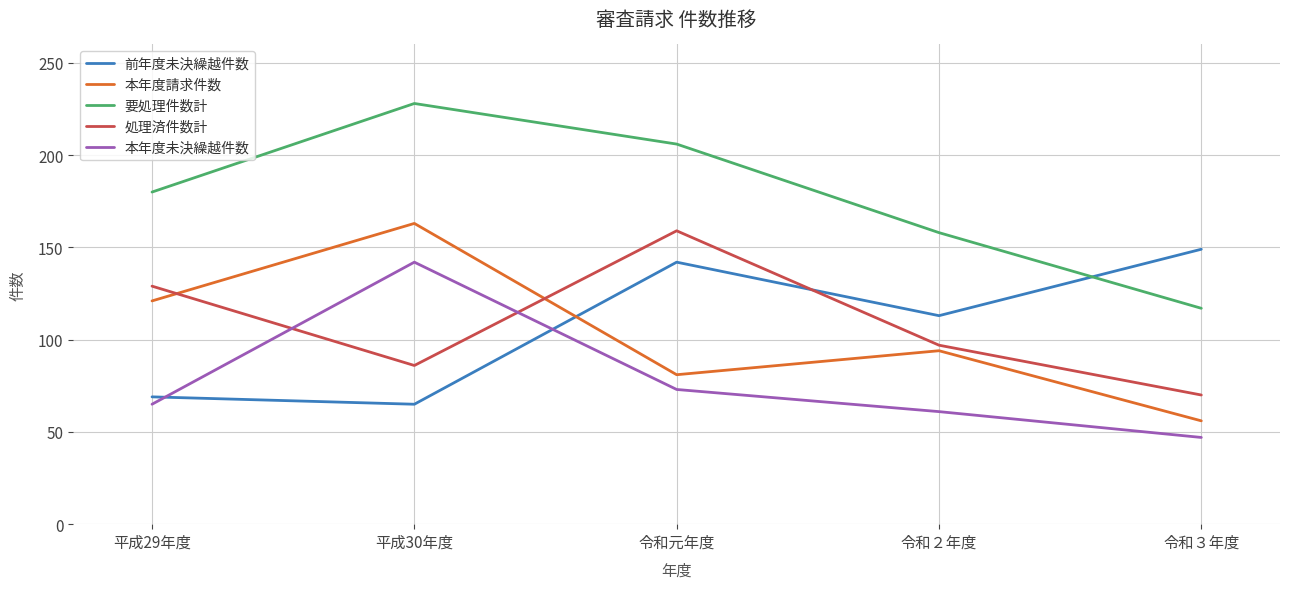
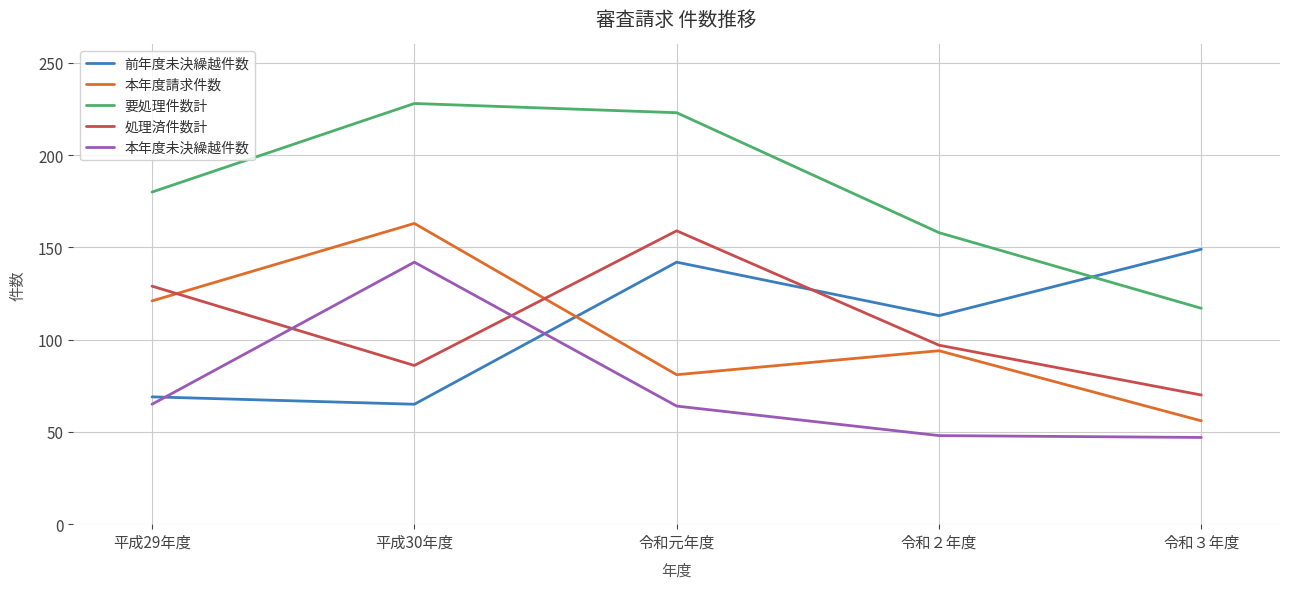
  {
    "前年度未決繰越件数": {
      "平成29年度": 69,
      "平成30年度": 65,
      "令和元年度": 142,
      "令和２年度": 113,
      "令和３年度": 149
    },
    "要処理件数計": {
      "平成29年度": 180,
      "平成30年度": 228,
-     "令和元年度": 206,
+     "令和元年度": 223,
      "令和２年度": 158,
      "令和３年度": 117
    },
    "本年度未決繰越件数": {
      "平成29年度": 65,
      "平成30年度": 142,
-     "令和元年度": 73,
-     "令和２年度": 61,
+     "令和元年度": 64,
+     "令和２年度": 48,
      "令和３年度": 47
    }
  }
